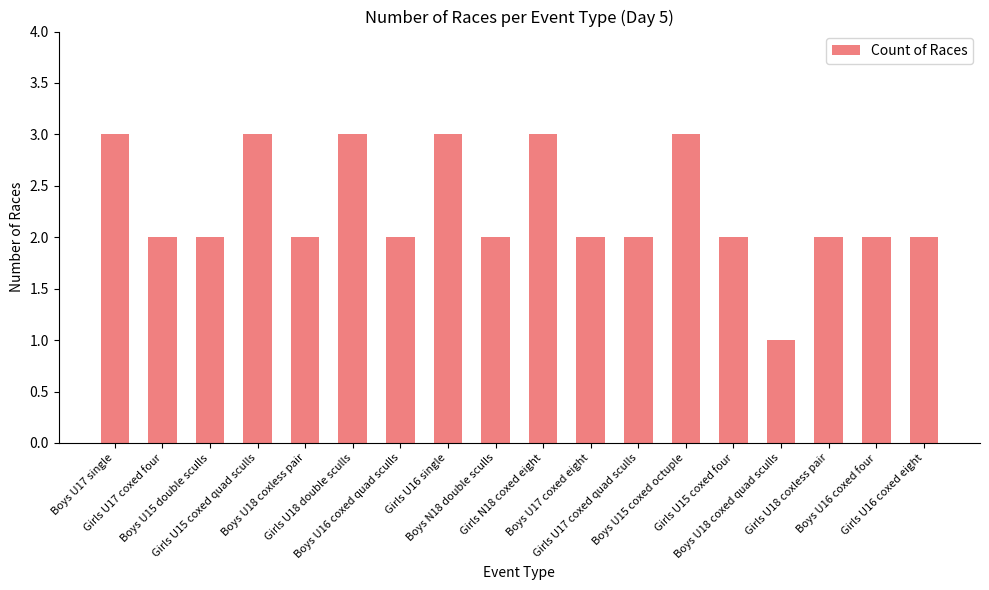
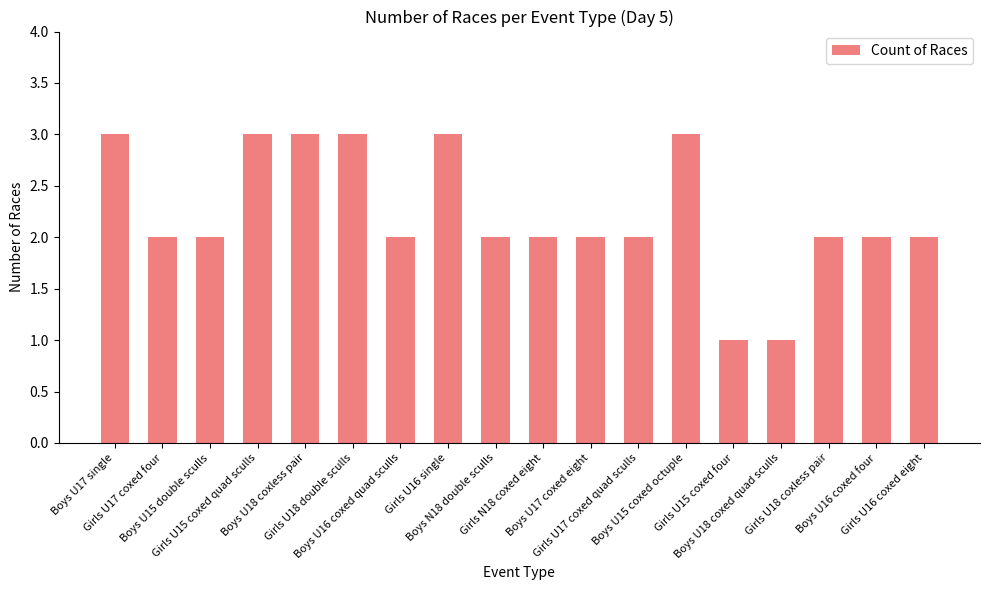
  {
    "Boys U17 single": 3,
    "Girls U17 coxed four": 2,
    "Boys U15 double sculls": 2,
    "Girls U15 coxed quad sculls": 3,
-   "Boys U18 coxless pair": 2,
+   "Boys U18 coxless pair": 3,
    "Girls U18 double sculls": 3,
    "Boys U16 coxed quad sculls": 2,
    "Girls U16 single": 3,
    "Boys N18 double sculls": 2,
-   "Girls N18 coxed eight": 3,
+   "Girls N18 coxed eight": 2,
    "Boys U17 coxed eight": 2,
    "Girls U17 coxed quad sculls": 2,
    "Boys U15 coxed octuple": 3,
-   "Girls U15 coxed four": 2,
+   "Girls U15 coxed four": 1,
    "Boys U18 coxed quad sculls": 1,
    "Girls U18 coxless pair": 2,
    "Boys U16 coxed four": 2,
    "Girls U16 coxed eight": 2
  }
